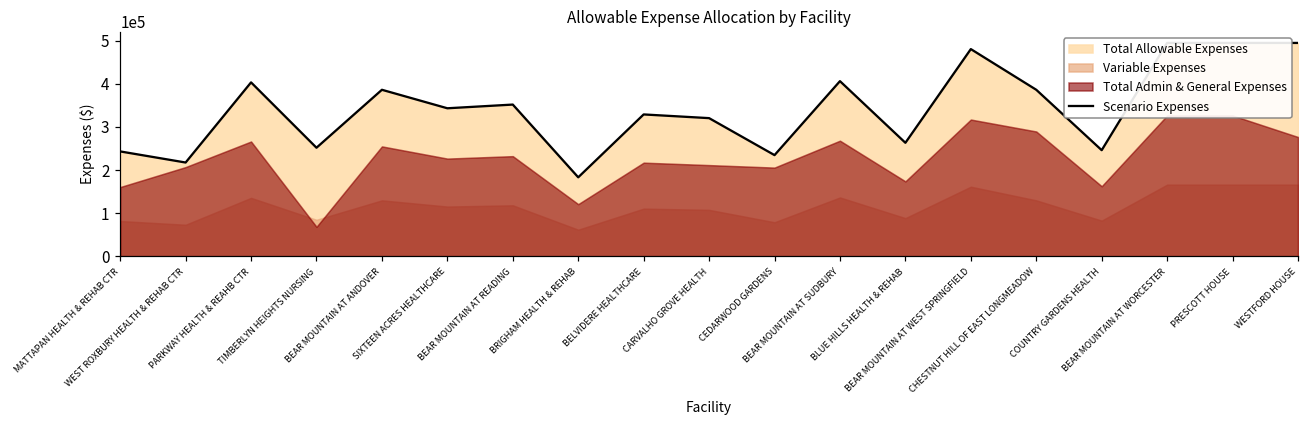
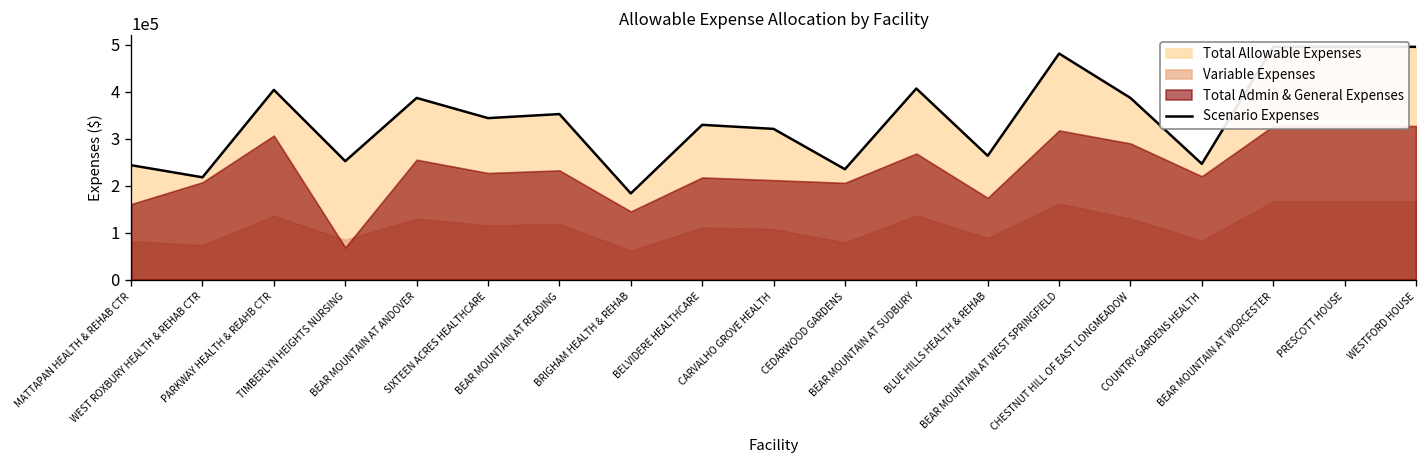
  {
    "Total Admin & General Expenses": {
      "MATTAPAN HEALTH & REHAB CTR": 160000,
      "WEST ROXBURY HEALTH & REHAB CTR": 210000,
-     "PARKWAY HEALTH & REAHB CTR": 270000,
+     "PARKWAY HEALTH & REAHB CTR": 310000,
      "TIMBERLYN HEIGHTS NURSING": 70000,
      "BEAR MOUNTAIN AT ANDOVER": 250000,
      "SIXTEEN ACRES HEALTHCARE": 230000,
      "BEAR MOUNTAIN AT READING": 230000,
-     "BRIGHAM HEALTH & REHAB": 120000,
+     "BRIGHAM HEALTH & REHAB": 140000,
      "BELVIDERE HEALTHCARE": 220000,
      "CARVALHO GROVE HEALTH": 210000,
      "CEDARWOOD GARDENS": 210000,
      "BEAR MOUNTAIN AT SUDBURY": 270000,
      "BLUE HILLS HEALTH & REHAB": 170000,
      "BEAR MOUNTAIN AT WEST SPRINGFIELD": 320000,
      "CHESTNUT HILL OF EAST LONGMEADOW": 290000,
-     "COUNTRY GARDENS HEALTH": 160000,
+     "COUNTRY GARDENS HEALTH": 220000,
      "BEAR MOUNTAIN AT WORCESTER": 330000,
      "PRESCOTT HOUSE": 330000,
-     "WESTFORD HOUSE": 280000
+     "WESTFORD HOUSE": 330000
    }
  }
